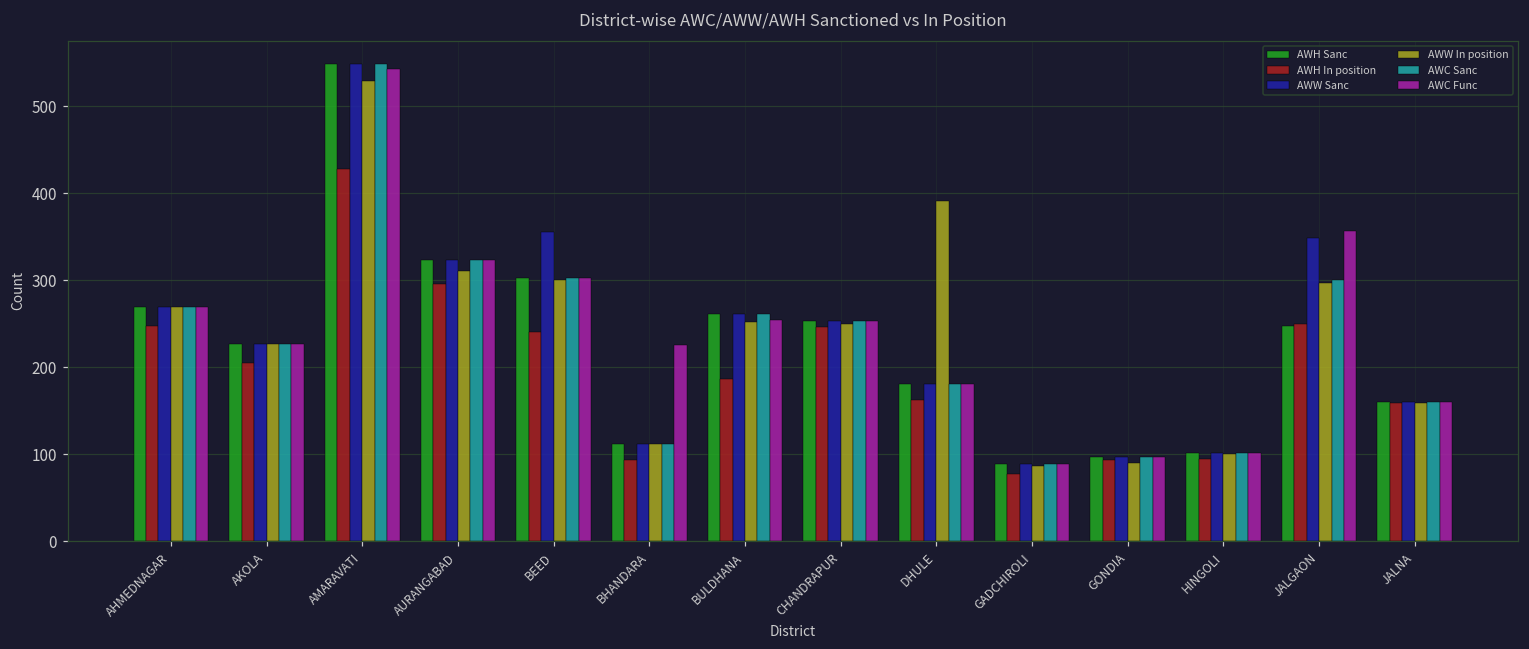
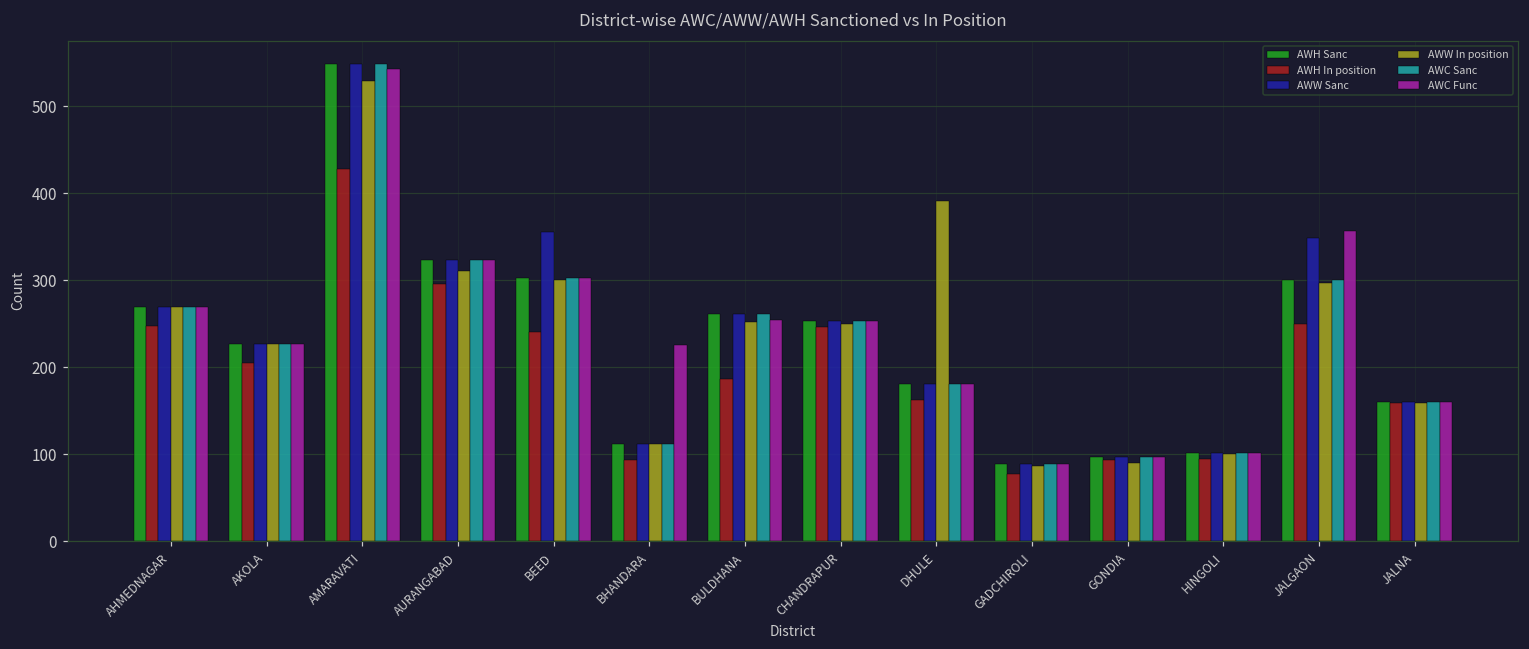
  {
    "AWH Sanc": {
      "AHMEDNAGAR": 270,
      "AKOLA": 230,
      "AMARAVATI": 550,
      "AURANGABAD": 320,
      "BEED": 300,
      "BHANDARA": 110,
      "BULDHANA": 260,
      "CHANDRAPUR": 250,
      "DHULE": 180,
      "GADCHIROLI": 90,
      "GONDIA": 100,
      "HINGOLI": 100,
-     "JALGAON": 250,
+     "JALGAON": 300,
      "JALNA": 160
    },
    "AWH In position": {
      "AHMEDNAGAR": 250,
      "AKOLA": 210,
      "AMARAVATI": 430,
      "AURANGABAD": 300,
      "BEED": 240,
      "BHANDARA": 90,
      "BULDHANA": 190,
      "CHANDRAPUR": 250,
      "DHULE": 160,
      "GADCHIROLI": 80,
      "GONDIA": 90,
      "HINGOLI": 90,
      "JALGAON": 250,
      "JALNA": 160
    },
    "AWW Sanc": {
      "AHMEDNAGAR": 270,
      "AKOLA": 230,
      "AMARAVATI": 550,
      "AURANGABAD": 320,
      "BEED": 360,
      "BHANDARA": 110,
      "BULDHANA": 260,
      "CHANDRAPUR": 250,
      "DHULE": 180,
      "GADCHIROLI": 90,
      "GONDIA": 100,
      "HINGOLI": 100,
      "JALGAON": 350,
      "JALNA": 160
    },
    "AWW In position": {
      "AHMEDNAGAR": 270,
      "AKOLA": 230,
      "AMARAVATI": 530,
      "AURANGABAD": 310,
      "BEED": 300,
      "BHANDARA": 110,
      "BULDHANA": 250,
      "CHANDRAPUR": 250,
      "DHULE": 390,
      "GADCHIROLI": 90,
      "GONDIA": 90,
      "HINGOLI": 100,
      "JALGAON": 300,
      "JALNA": 160
    },
    "AWC Sanc": {
      "AHMEDNAGAR": 270,
      "AKOLA": 230,
      "AMARAVATI": 550,
      "AURANGABAD": 320,
      "BEED": 300,
      "BHANDARA": 110,
      "BULDHANA": 260,
      "CHANDRAPUR": 250,
      "DHULE": 180,
      "GADCHIROLI": 90,
      "GONDIA": 100,
      "HINGOLI": 100,
      "JALGAON": 300,
      "JALNA": 160
    },
    "AWC Func": {
      "AHMEDNAGAR": 270,
      "AKOLA": 230,
      "AMARAVATI": 540,
      "AURANGABAD": 320,
      "BEED": 300,
      "BHANDARA": 230,
      "BULDHANA": 250,
      "CHANDRAPUR": 250,
      "DHULE": 180,
      "GADCHIROLI": 90,
      "GONDIA": 100,
      "HINGOLI": 100,
      "JALGAON": 360,
      "JALNA": 160
    }
  }
